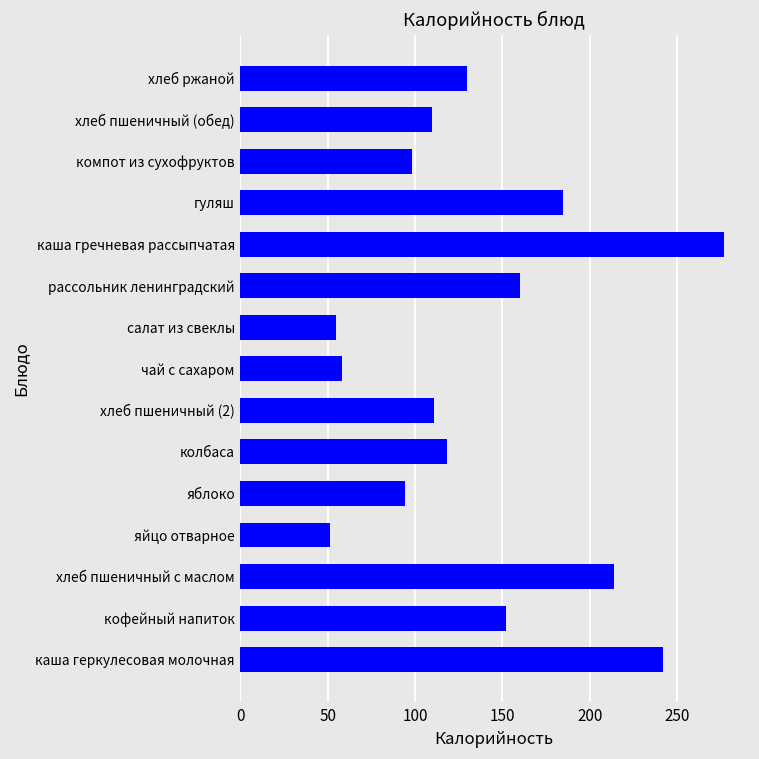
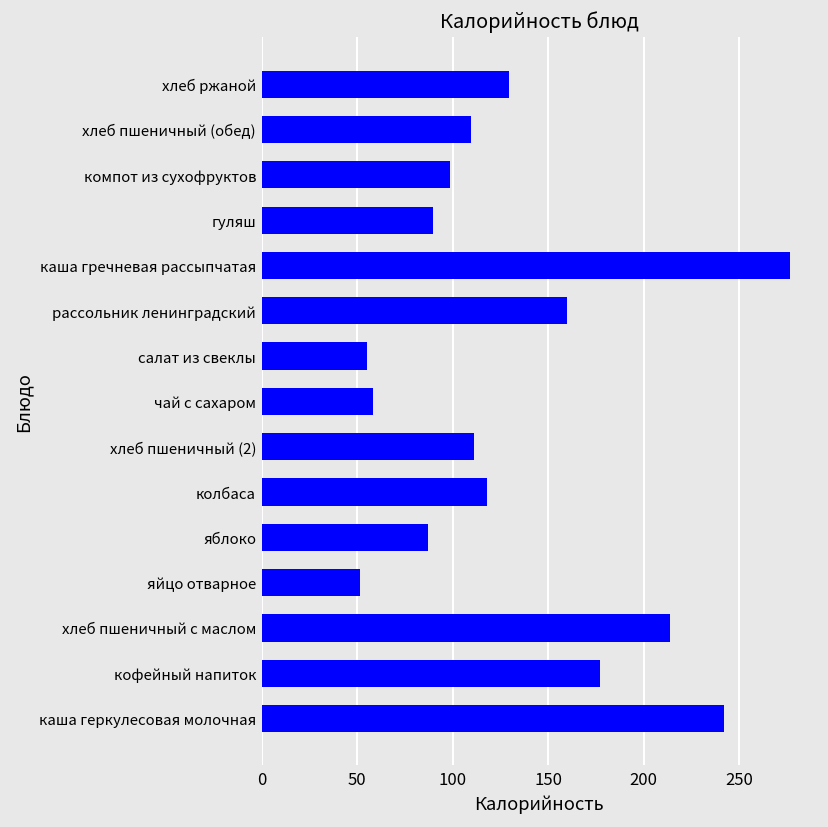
  {
    "хлеб ржаной": 130,
    "хлеб пшеничный (обед)": 110,
    "компот из сухофруктов": 98,
-   "гуляш": 185,
+   "гуляш": 90,
    "каша гречневая рассыпчатая": 277,
    "рассольник ленинградский": 160,
    "салат из свеклы": 55,
    "чай с сахаром": 58,
    "хлеб пшеничный (2)": 111,
    "колбаса": 118,
-   "яблоко": 94,
+   "яблоко": 87,
    "яйцо отварное": 51,
    "хлеб пшеничный с маслом": 214,
-   "кофейный напиток": 152,
+   "кофейный напиток": 177,
    "каша геркулесовая молочная": 242
  }
